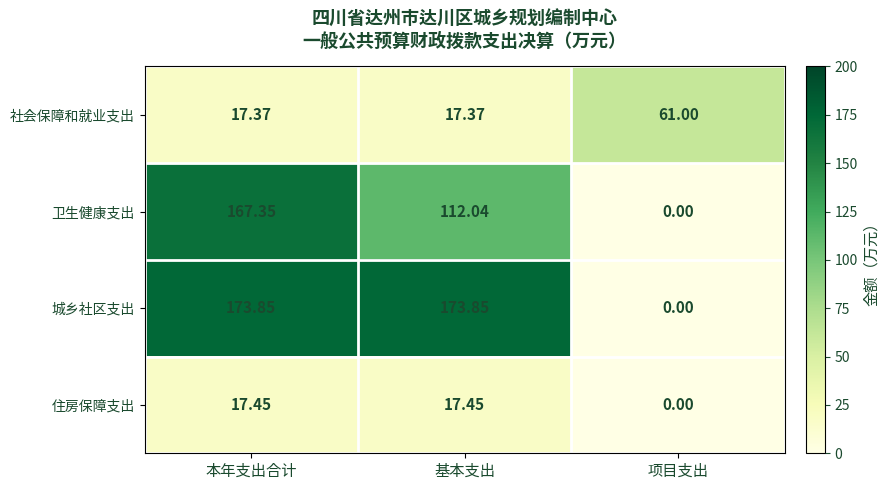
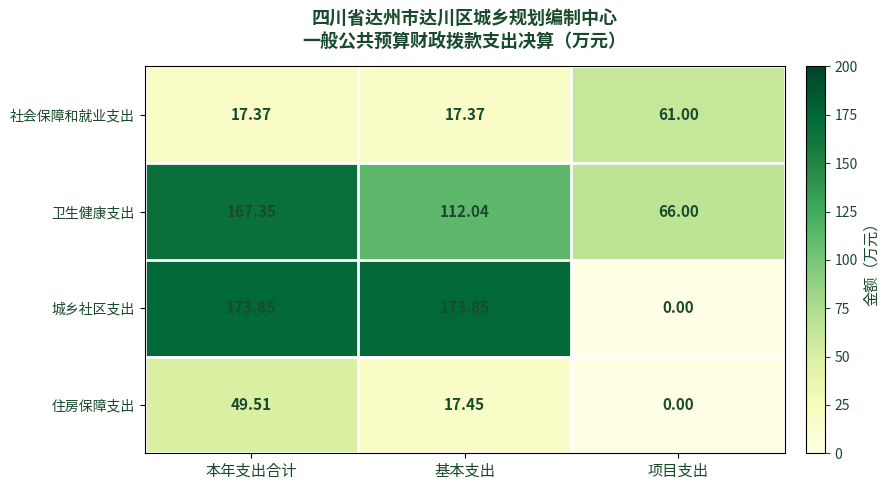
  {
    "社会保障和就业支出": {
      "本年支出合计": 17.37,
      "基本支出": 17.37,
      "项目支出": 61.00
    },
    "卫生健康支出": {
      "基本支出": 112.04,
-     "项目支出": 0.00
+     "项目支出": 66.00
    },
    "城乡社区支出": {
      "项目支出": 0.00
    },
    "住房保障支出": {
-     "本年支出合计": 17.45,
+     "本年支出合计": 49.51,
      "基本支出": 17.45,
      "项目支出": 0.00
    }
  }
